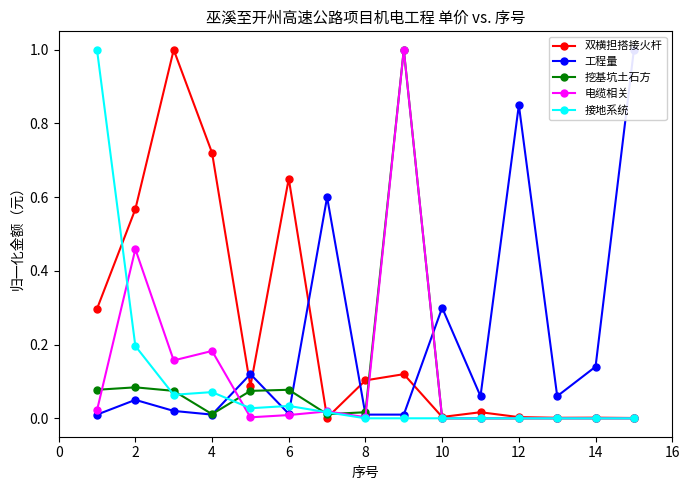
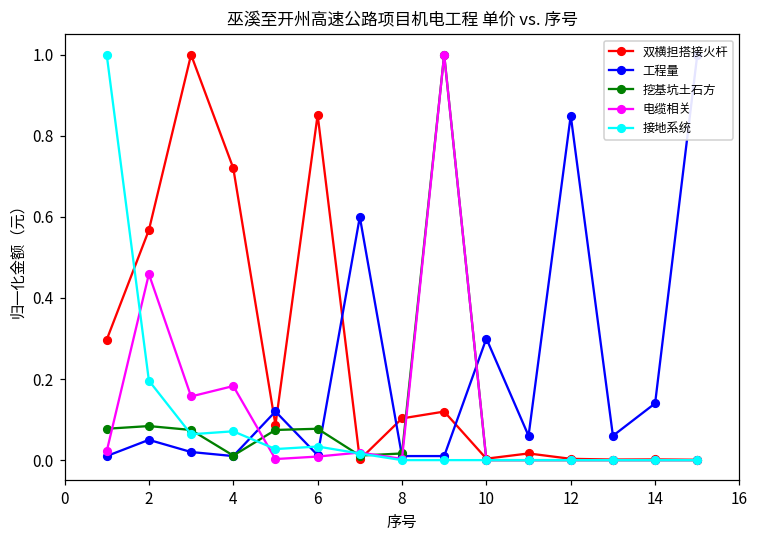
  {
    "双横担搭接火杆": {
      "2": 0.57,
      "4": 0.72,
-     "6": 0.65,
+     "6": 0.85,
      "8": 0.10
    },
    "工程量": {
      "2": 0.05,
      "10": 0.30,
      "12": 0.85,
      "14": 0.14
    },
    "挖基坑土石方": {
      "2": 0.08,
      "6": 0.08
    },
    "电缆相关": {
      "2": 0.46,
      "4": 0.18
    },
    "接地系统": {
      "2": 0.20,
      "4": 0.07,
      "6": 0.03
    }
  }
